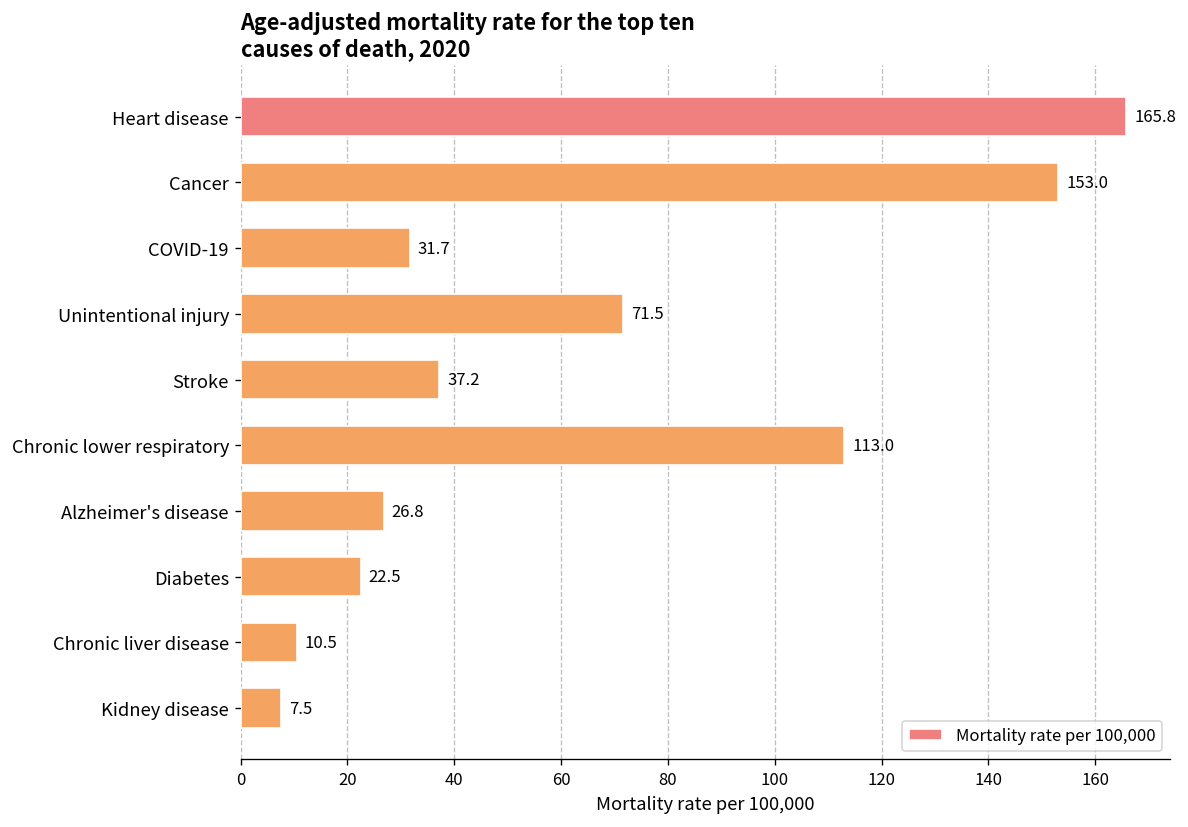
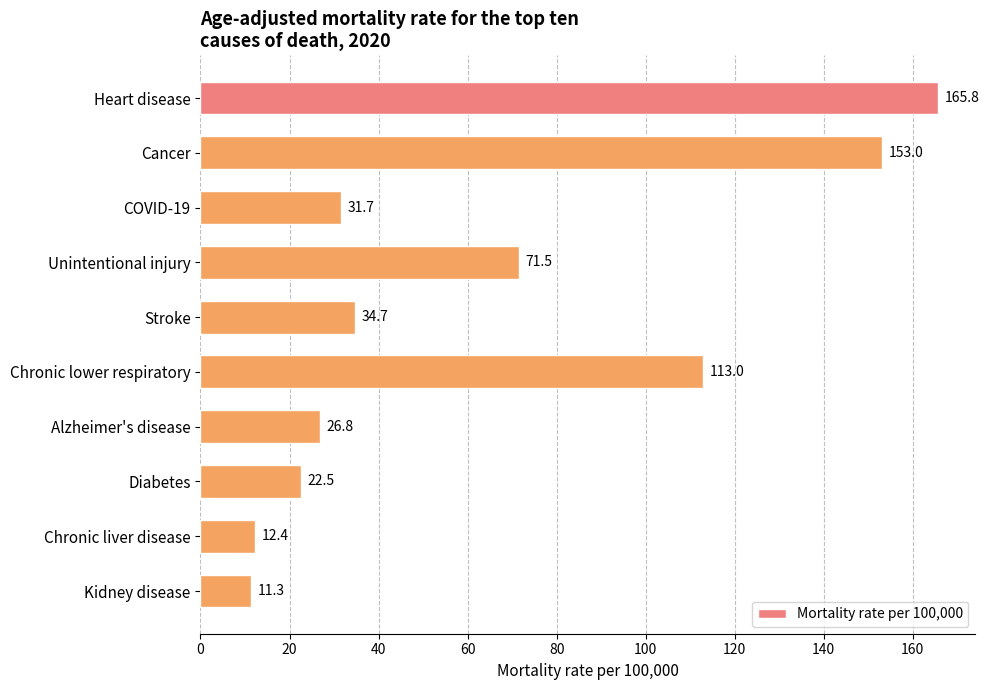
  {
    "Heart disease": 165.8,
    "Cancer": 153.0,
    "COVID-19": 31.7,
    "Unintentional injury": 71.5,
-   "Stroke": 37.2,
+   "Stroke": 34.7,
    "Chronic lower respiratory": 113.0,
    "Alzheimer's disease": 26.8,
    "Diabetes": 22.5,
-   "Chronic liver disease": 10.5,
-   "Kidney disease": 7.5
+   "Chronic liver disease": 12.4,
+   "Kidney disease": 11.3
  }
